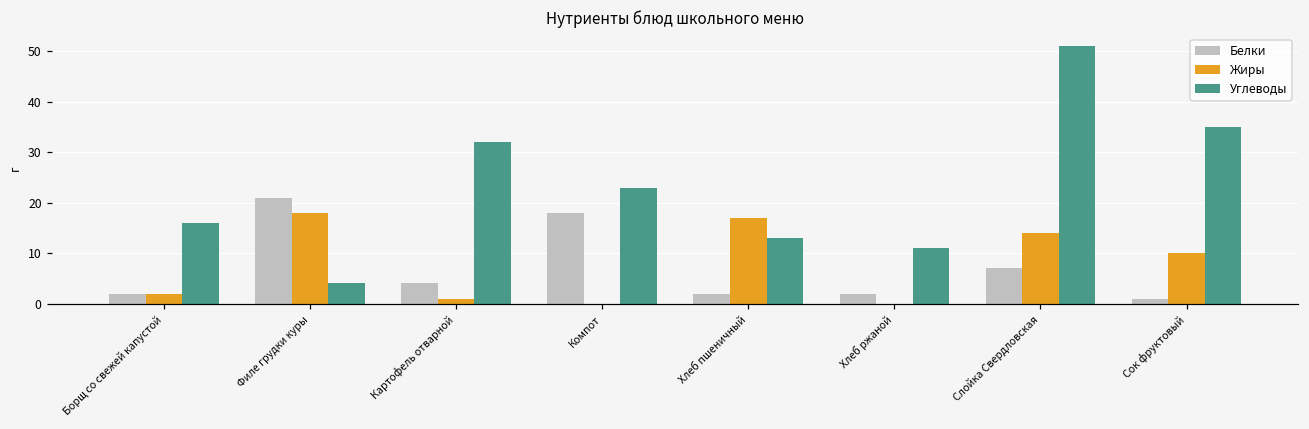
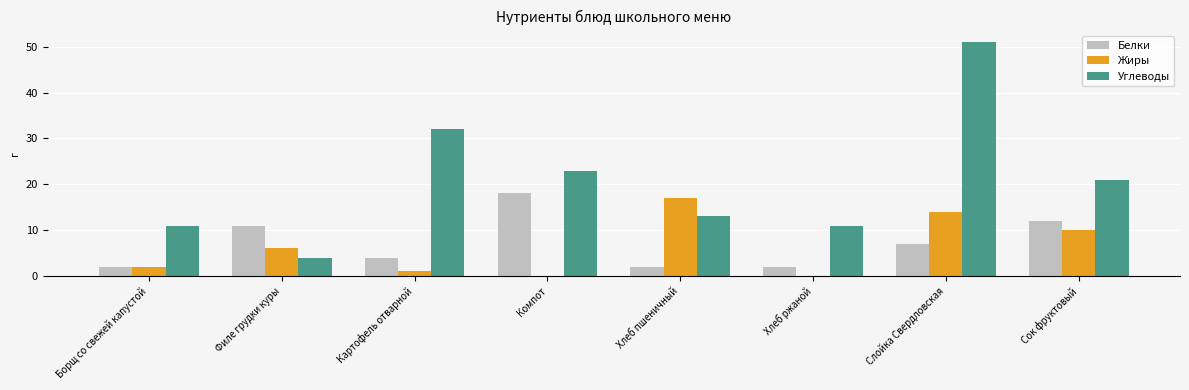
  {
    "Белки": {
      "Борщ со свежей капустой": 2,
-     "Филе грудки куры": 21,
+     "Филе грудки куры": 11,
      "Картофель отварной": 4,
      "Компот": 18,
      "Хлеб пшеничный": 2,
      "Хлеб ржаной": 2,
      "Слойка Свердловская": 7,
-     "Сок фруктовый": 1
+     "Сок фруктовый": 12
    },
    "Жиры": {
      "Борщ со свежей капустой": 2,
-     "Филе грудки куры": 18,
+     "Филе грудки куры": 6,
      "Картофель отварной": 1,
      "Компот": 0,
      "Хлеб пшеничный": 17,
      "Хлеб ржаной": 0,
      "Слойка Свердловская": 14,
      "Сок фруктовый": 10
    },
    "Углеводы": {
-     "Борщ со свежей капустой": 16,
+     "Борщ со свежей капустой": 11,
      "Филе грудки куры": 4,
      "Картофель отварной": 32,
      "Компот": 23,
      "Хлеб пшеничный": 13,
      "Хлеб ржаной": 11,
      "Слойка Свердловская": 51,
-     "Сок фруктовый": 35
+     "Сок фруктовый": 21
    }
  }
